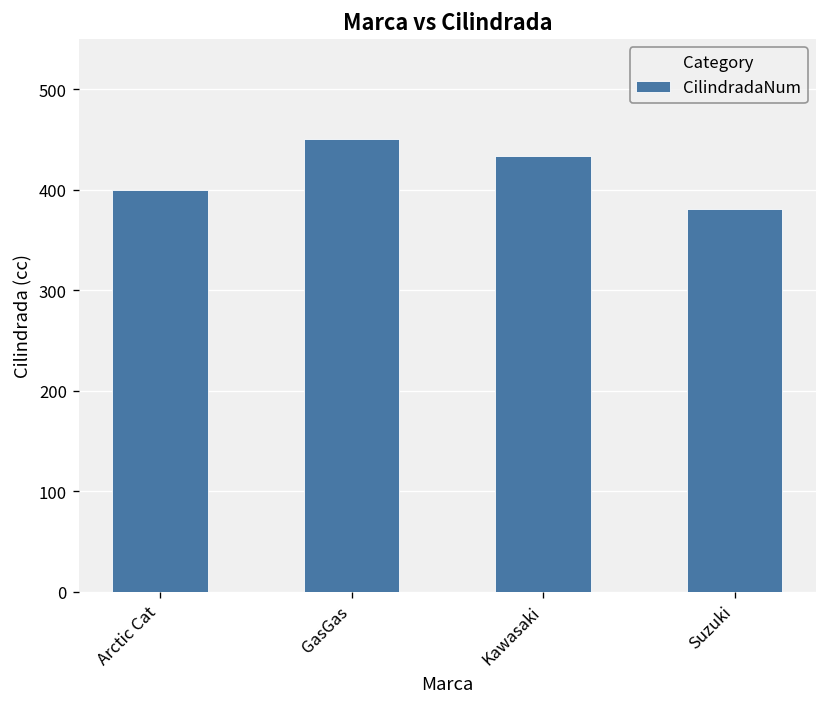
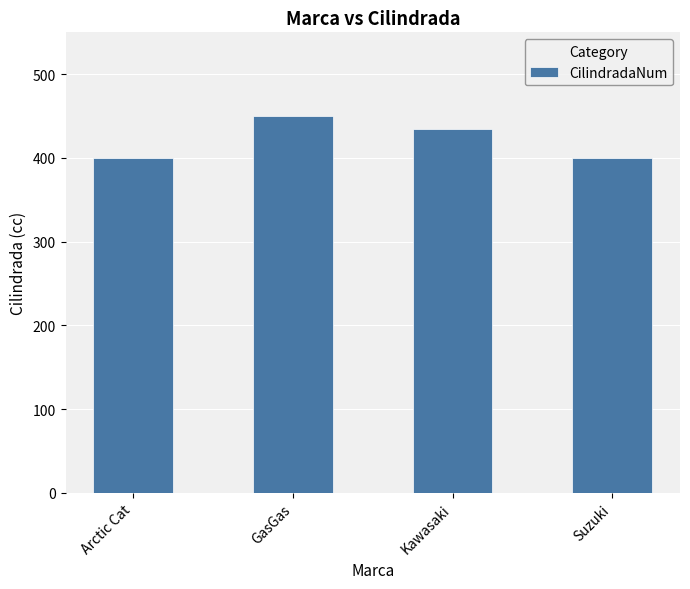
  {
    "Arctic Cat": 400,
    "GasGas": 450,
    "Kawasaki": 430,
-   "Suzuki": 380
+   "Suzuki": 400
  }
